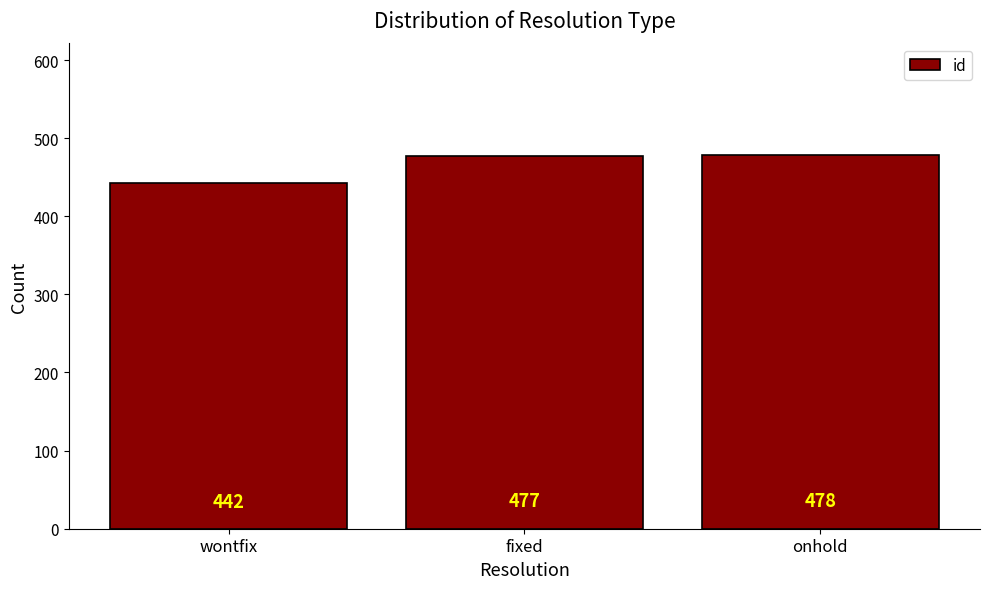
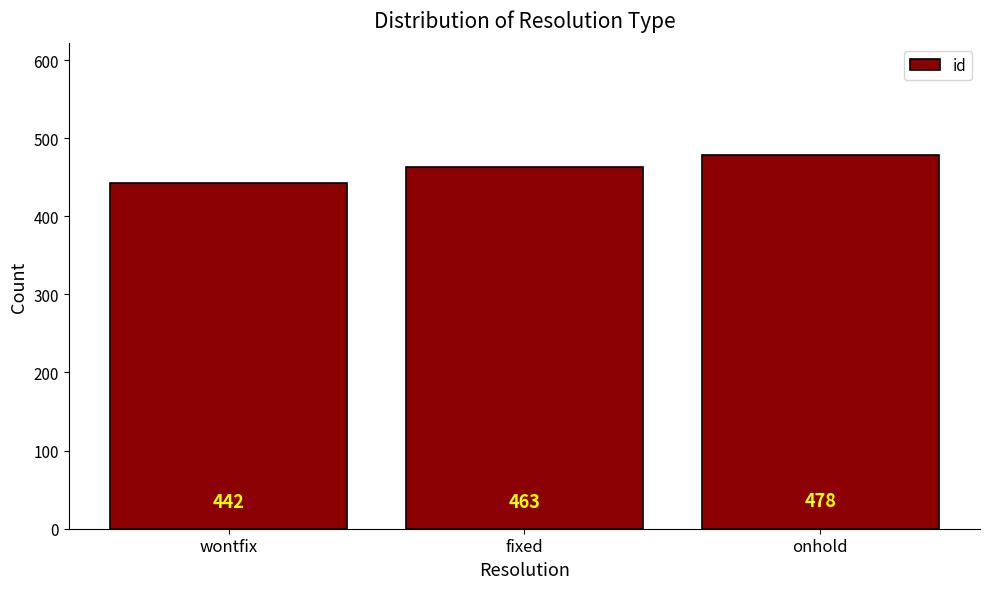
  {
    "wontfix": 442,
-   "fixed": 477,
+   "fixed": 463,
    "onhold": 478
  }
